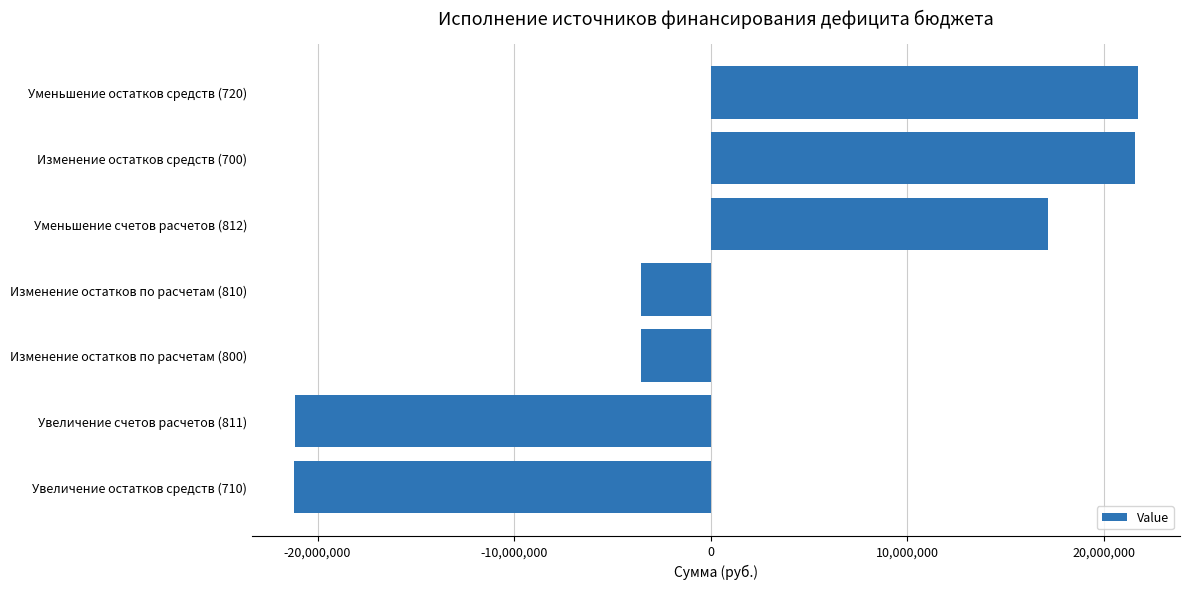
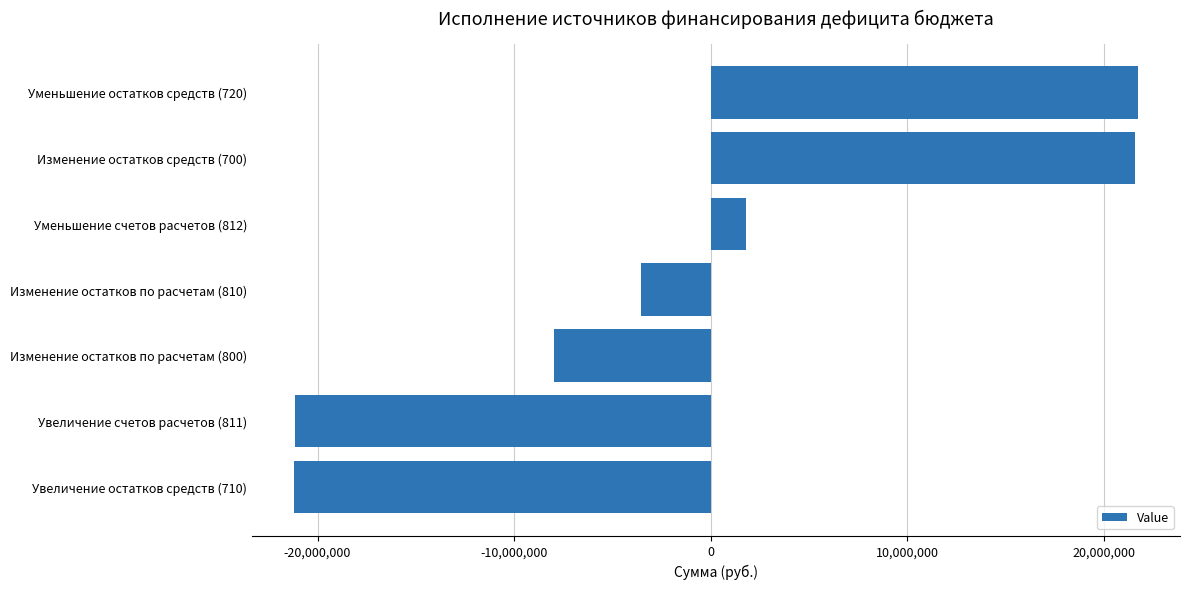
  {
    "Уменьшение остатков средств (720)": "21,700,000",
    "Изменение остатков средств (700)": "21,600,000",
-   "Уменьшение счетов расчетов (812)": "17,100,000",
+   "Уменьшение счетов расчетов (812)": "1,800,000",
    "Изменение остатков по расчетам (810)": "-3,500,000",
-   "Изменение остатков по расчетам (800)": "-3,500,000",
+   "Изменение остатков по расчетам (800)": "-8,000,000",
    "Увеличение счетов расчетов (811)": "-21,100,000",
    "Увеличение остатков средств (710)": "-21,200,000"
  }
